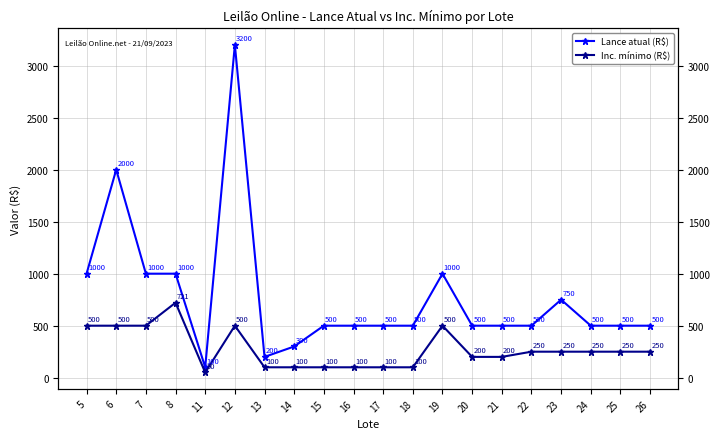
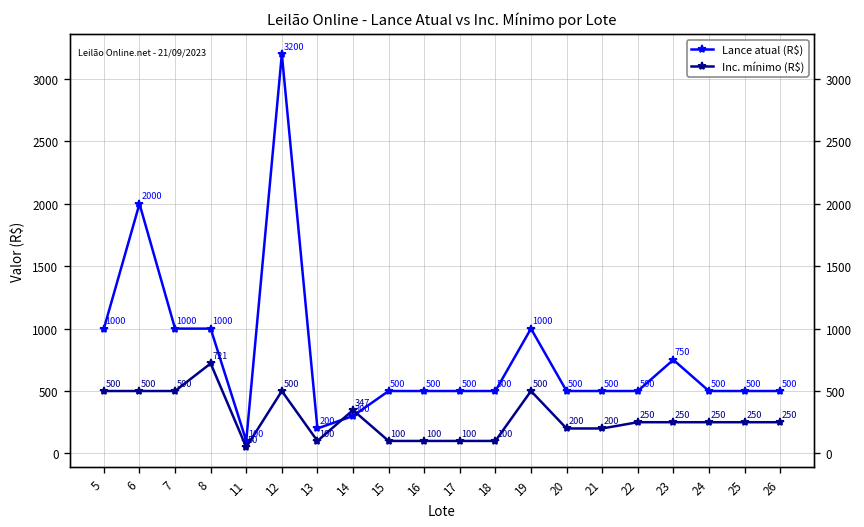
  {
    "Lance atual (R$)": {
      "5": 1000,
      "6": 2000,
      "7": 1000,
      "8": 1000,
      "12": 3200,
      "13": 200,
      "15": 500,
      "16": 500,
      "17": 500,
      "18": 500,
      "19": 1000,
      "20": 500,
      "21": 500,
      "22": 500,
      "23": 750,
      "24": 500,
      "25": 500,
      "26": 500
    },
    "Inc. mínimo (R$)": {
      "5": 500,
      "6": 500,
      "7": 500,
      "8": 721,
      "12": 500,
-     "14": 100,
+     "14": 347,
      "15": 100,
      "16": 100,
      "17": 100,
      "18": 100,
      "19": 500,
      "20": 200,
      "21": 200,
      "22": 250,
      "23": 250,
      "24": 250,
      "25": 250,
      "26": 250
    }
  }
